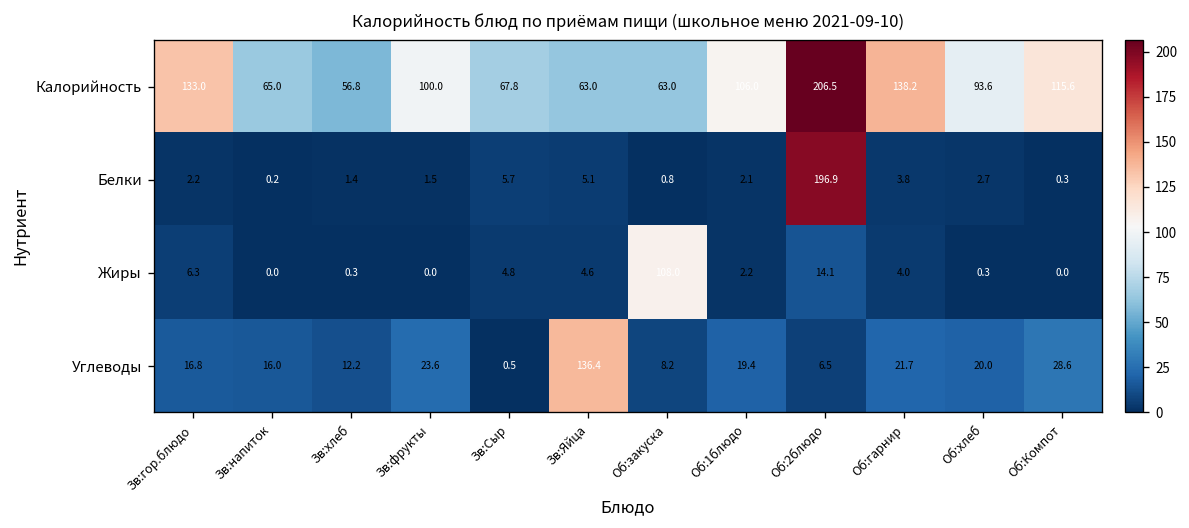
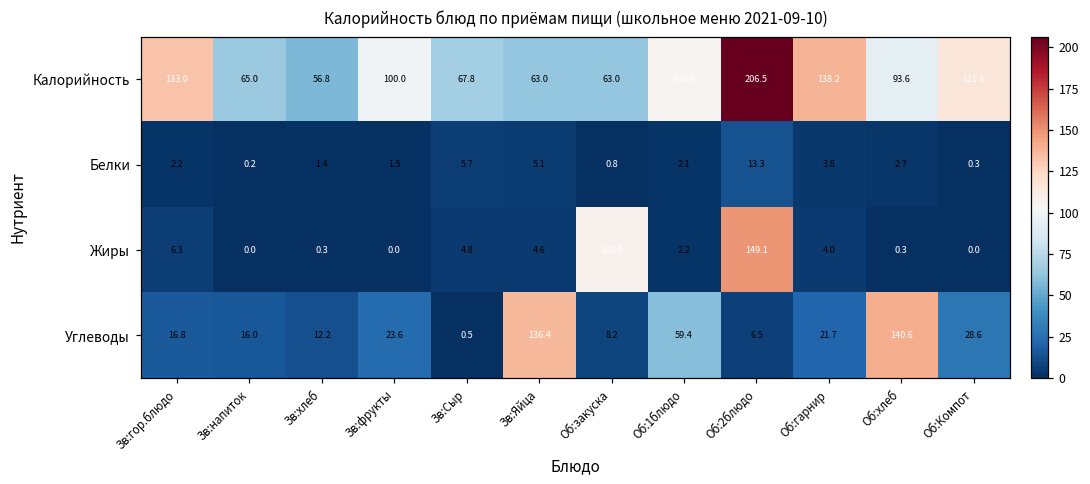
  {
    "Калорийность": {
      "Зв:гор.блюдо": 133.0,
      "Зв:напиток": 65.0,
      "Зв:хлеб": 56.8,
      "Зв:фрукты": 100.0,
      "Зв:Сыр": 67.8,
      "Зв:Яйца": 63.0,
      "Об:закуска": 63.0,
      "Об:2блюдо": 206.5,
      "Об:гарнир": 138.2,
      "Об:хлеб": 93.6
    },
    "Белки": {
      "Зв:гор.блюдо": 2.2,
      "Зв:напиток": 0.2,
      "Зв:хлеб": 1.4,
      "Зв:фрукты": 1.5,
      "Зв:Сыр": 5.7,
      "Зв:Яйца": 5.1,
      "Об:закуска": 0.8,
      "Об:1блюдо": 2.1,
-     "Об:2блюдо": 196.9,
+     "Об:2блюдо": 13.3,
      "Об:гарнир": 3.8,
      "Об:хлеб": 2.7,
      "Об:Компот": 0.3
    },
    "Жиры": {
      "Зв:гор.блюдо": 6.3,
      "Зв:напиток": 0.0,
      "Зв:хлеб": 0.3,
      "Зв:фрукты": 0.0,
      "Зв:Сыр": 4.8,
      "Зв:Яйца": 4.6,
      "Об:1блюдо": 2.2,
-     "Об:2блюдо": 14.1,
+     "Об:2блюдо": 149.1,
      "Об:гарнир": 4.0,
      "Об:хлеб": 0.3,
      "Об:Компот": 0.0
    },
    "Углеводы": {
      "Зв:гор.блюдо": 16.8,
      "Зв:напиток": 16.0,
      "Зв:хлеб": 12.2,
      "Зв:фрукты": 23.6,
      "Зв:Сыр": 0.5,
      "Зв:Яйца": 136.4,
      "Об:закуска": 8.2,
-     "Об:1блюдо": 19.4,
+     "Об:1блюдо": 59.4,
      "Об:2блюдо": 6.5,
      "Об:гарнир": 21.7,
-     "Об:хлеб": 20.0,
+     "Об:хлеб": 140.6,
      "Об:Компот": 28.6
    }
  }
